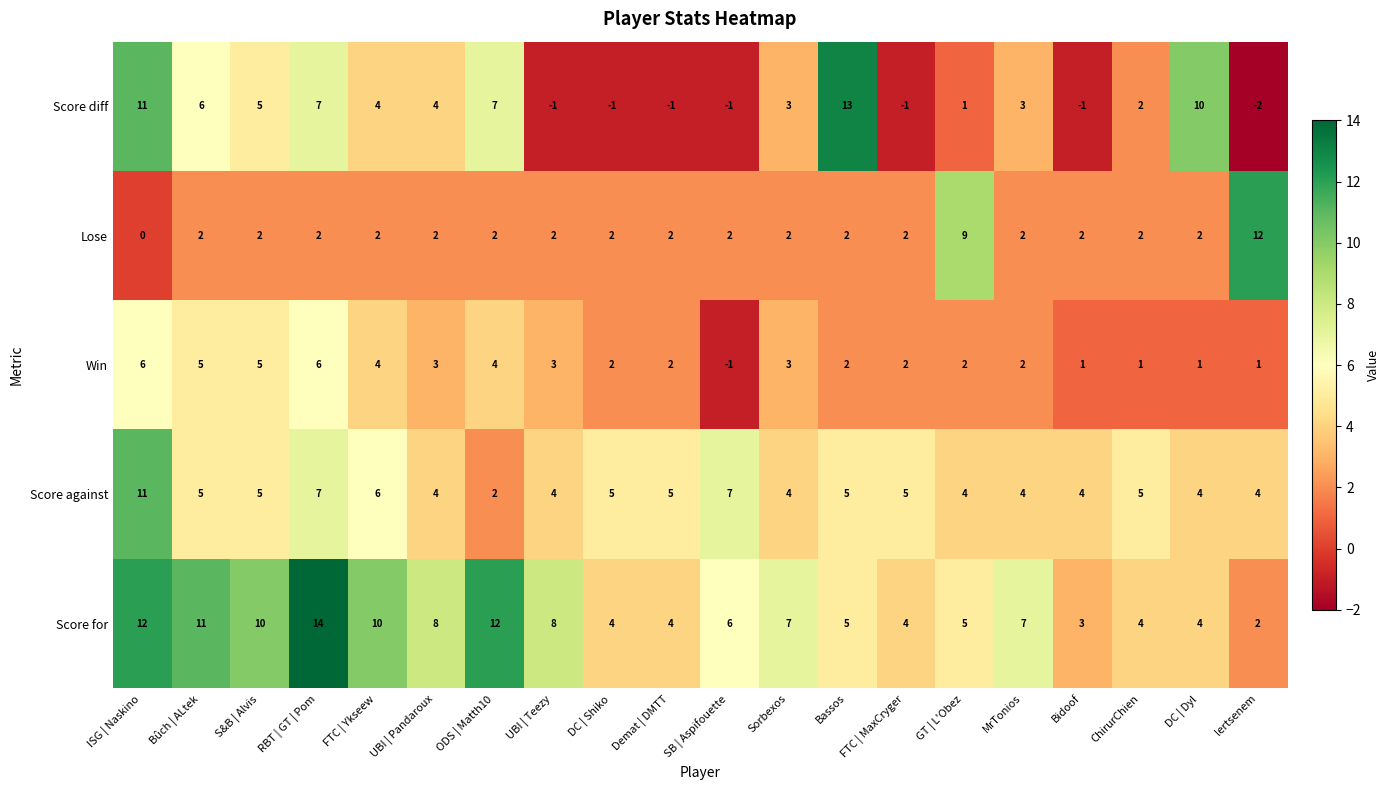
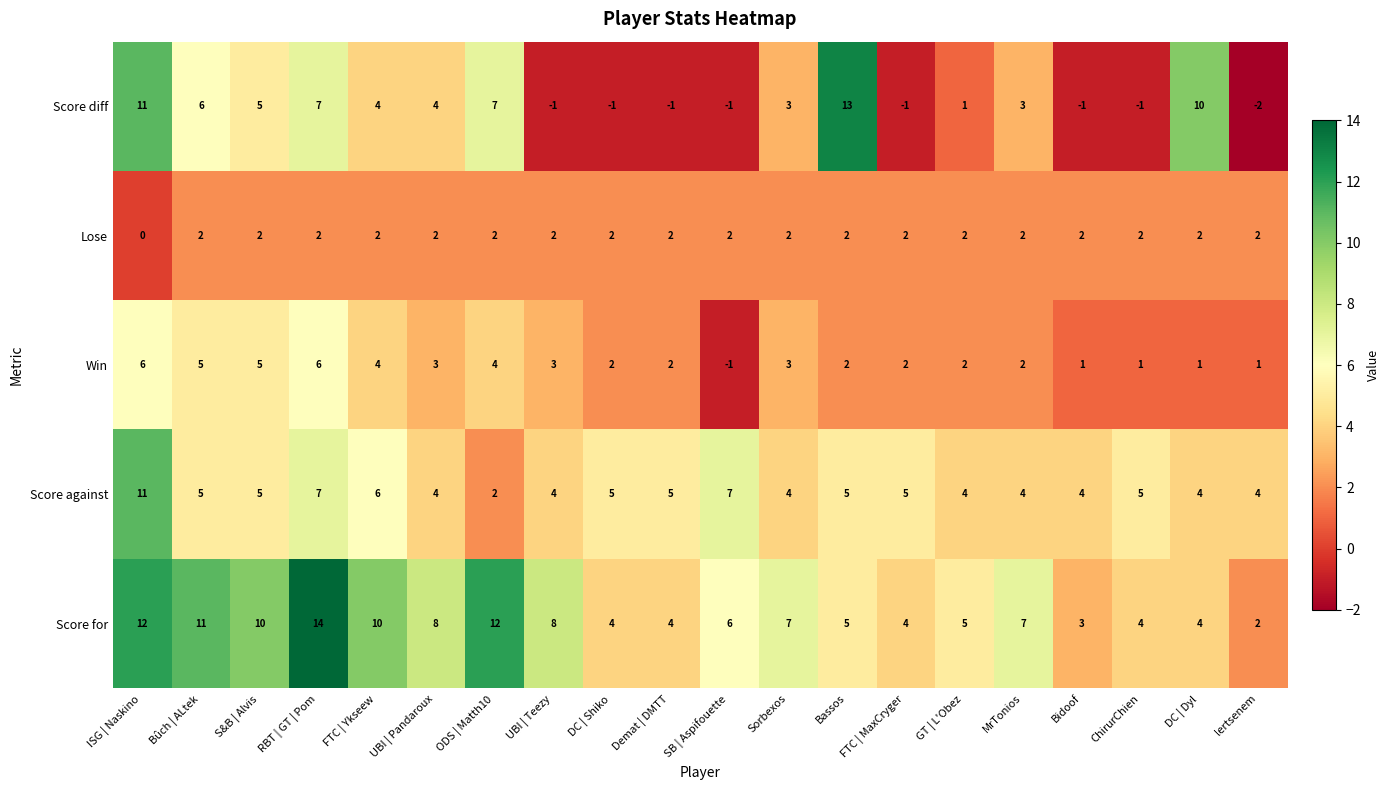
  {
    "Score diff": {
      "ISG | Naskino": 11,
      "Bûch | ALtek": 6,
      "S&B | Alvis": 5,
      "RBT | GT | Pom": 7,
      "FTC | Ykseew": 4,
      "UBI | Pandaroux": 4,
      "ODS | Matth10": 7,
      "UBI | Teezy": -1,
      "DC | Shiko": -1,
      "Demat | DMTT": -1,
      "SB | Aspifouette": -1,
      "Sorbexos": 3,
      "Bassos": 13,
      "FTC | MaxCryger": -1,
      "GT | L'Obez": 1,
      "MrTonios": 3,
      "Bidoof": -1,
-     "ChirurChien": 2,
+     "ChirurChien": -1,
      "DC | Dyl": 10,
      "lertsenem": -2
    },
    "Lose": {
      "ISG | Naskino": 0,
      "Bûch | ALtek": 2,
      "S&B | Alvis": 2,
      "RBT | GT | Pom": 2,
      "FTC | Ykseew": 2,
      "UBI | Pandaroux": 2,
      "ODS | Matth10": 2,
      "UBI | Teezy": 2,
      "DC | Shiko": 2,
      "Demat | DMTT": 2,
      "SB | Aspifouette": 2,
      "Sorbexos": 2,
      "Bassos": 2,
      "FTC | MaxCryger": 2,
-     "GT | L'Obez": 9,
+     "GT | L'Obez": 2,
      "MrTonios": 2,
      "Bidoof": 2,
      "ChirurChien": 2,
      "DC | Dyl": 2,
-     "lertsenem": 12
+     "lertsenem": 2
    },
    "Win": {
      "ISG | Naskino": 6,
      "Bûch | ALtek": 5,
      "S&B | Alvis": 5,
      "RBT | GT | Pom": 6,
      "FTC | Ykseew": 4,
      "UBI | Pandaroux": 3,
      "ODS | Matth10": 4,
      "UBI | Teezy": 3,
      "DC | Shiko": 2,
      "Demat | DMTT": 2,
      "SB | Aspifouette": -1,
      "Sorbexos": 3,
      "Bassos": 2,
      "FTC | MaxCryger": 2,
      "GT | L'Obez": 2,
      "MrTonios": 2,
      "Bidoof": 1,
      "ChirurChien": 1,
      "DC | Dyl": 1,
      "lertsenem": 1
    },
    "Score against": {
      "ISG | Naskino": 11,
      "Bûch | ALtek": 5,
      "S&B | Alvis": 5,
      "RBT | GT | Pom": 7,
      "FTC | Ykseew": 6,
      "UBI | Pandaroux": 4,
      "ODS | Matth10": 2,
      "UBI | Teezy": 4,
      "DC | Shiko": 5,
      "Demat | DMTT": 5,
      "SB | Aspifouette": 7,
      "Sorbexos": 4,
      "Bassos": 5,
      "FTC | MaxCryger": 5,
      "GT | L'Obez": 4,
      "MrTonios": 4,
      "Bidoof": 4,
      "ChirurChien": 5,
      "DC | Dyl": 4,
      "lertsenem": 4
    },
    "Score for": {
      "ISG | Naskino": 12,
      "Bûch | ALtek": 11,
      "S&B | Alvis": 10,
      "RBT | GT | Pom": 14,
      "FTC | Ykseew": 10,
      "UBI | Pandaroux": 8,
      "ODS | Matth10": 12,
      "UBI | Teezy": 8,
      "DC | Shiko": 4,
      "Demat | DMTT": 4,
      "SB | Aspifouette": 6,
      "Sorbexos": 7,
      "Bassos": 5,
      "FTC | MaxCryger": 4,
      "GT | L'Obez": 5,
      "MrTonios": 7,
      "Bidoof": 3,
      "ChirurChien": 4,
      "DC | Dyl": 4,
      "lertsenem": 2
    }
  }
